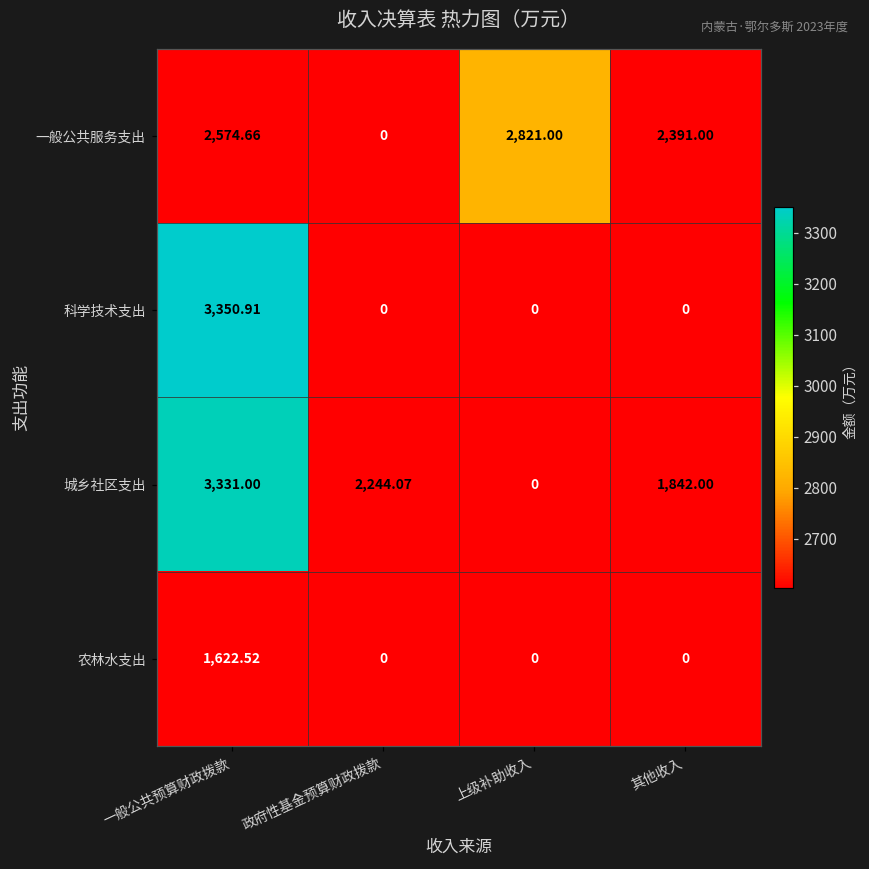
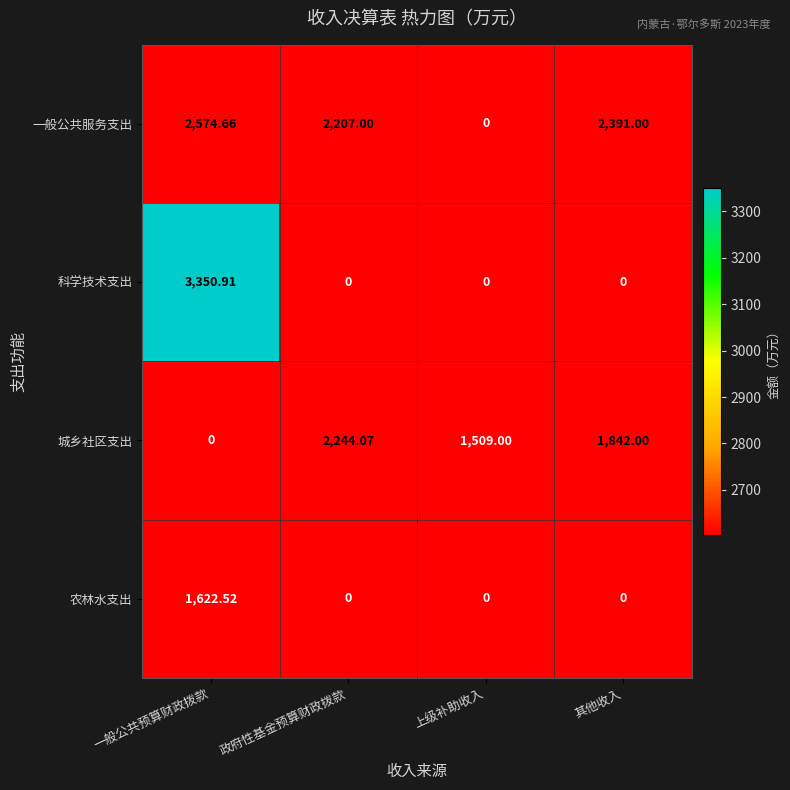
  {
    "一般公共服务支出": {
      "一般公共预算财政拨款": "2,574.66",
-     "政府性基金预算财政拨款": "0",
-     "上级补助收入": "2,821.00",
+     "政府性基金预算财政拨款": "2,207.00",
+     "上级补助收入": "0",
      "其他收入": "2,391.00"
    },
    "科学技术支出": {
      "一般公共预算财政拨款": "3,350.91",
      "政府性基金预算财政拨款": "0",
      "上级补助收入": "0",
      "其他收入": "0"
    },
    "城乡社区支出": {
-     "一般公共预算财政拨款": "3,331.00",
+     "一般公共预算财政拨款": "0",
      "政府性基金预算财政拨款": "2,244.07",
-     "上级补助收入": "0",
+     "上级补助收入": "1,509.00",
      "其他收入": "1,842.00"
    },
    "农林水支出": {
      "一般公共预算财政拨款": "1,622.52",
      "政府性基金预算财政拨款": "0",
      "上级补助收入": "0",
      "其他收入": "0"
    }
  }
